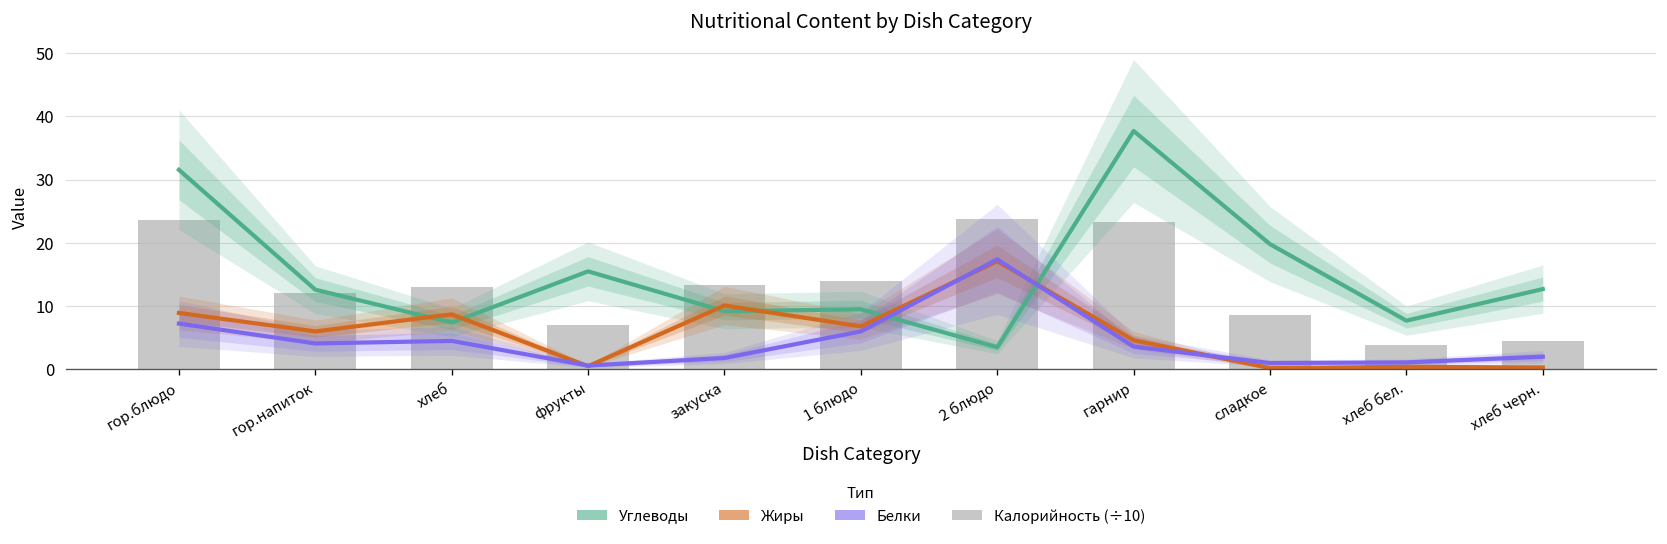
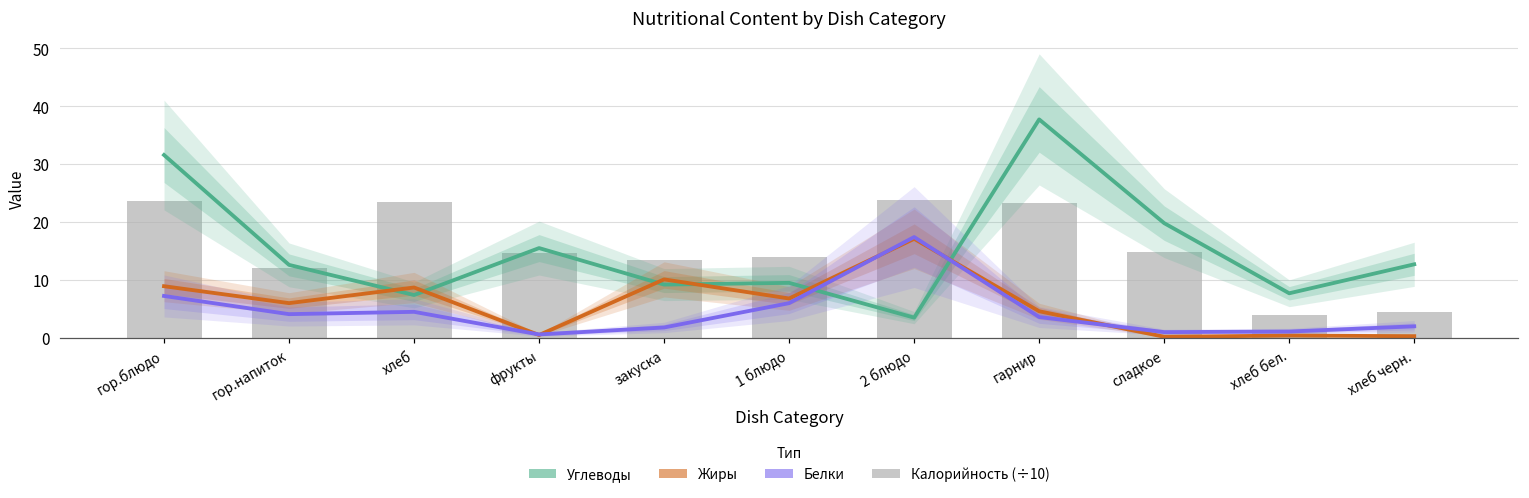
  {
    "Калорийность (÷10)": {
      "гор.блюдо": 24,
      "гор.напиток": 12,
-     "хлеб": 13,
-     "фрукты": 7,
+     "хлеб": 23,
+     "фрукты": 15,
      "закуска": 13,
      "1 блюдо": 14,
      "2 блюдо": 24,
      "гарнир": 23,
-     "сладкое": 9,
+     "сладкое": 15,
      "хлеб бел.": 4,
      "хлеб черн.": 4
    }
  }
